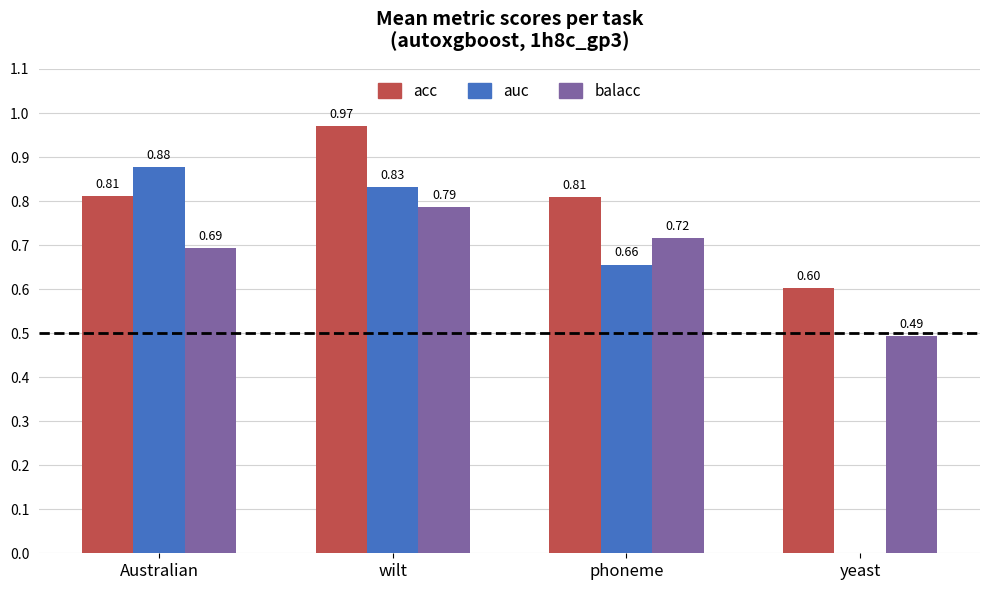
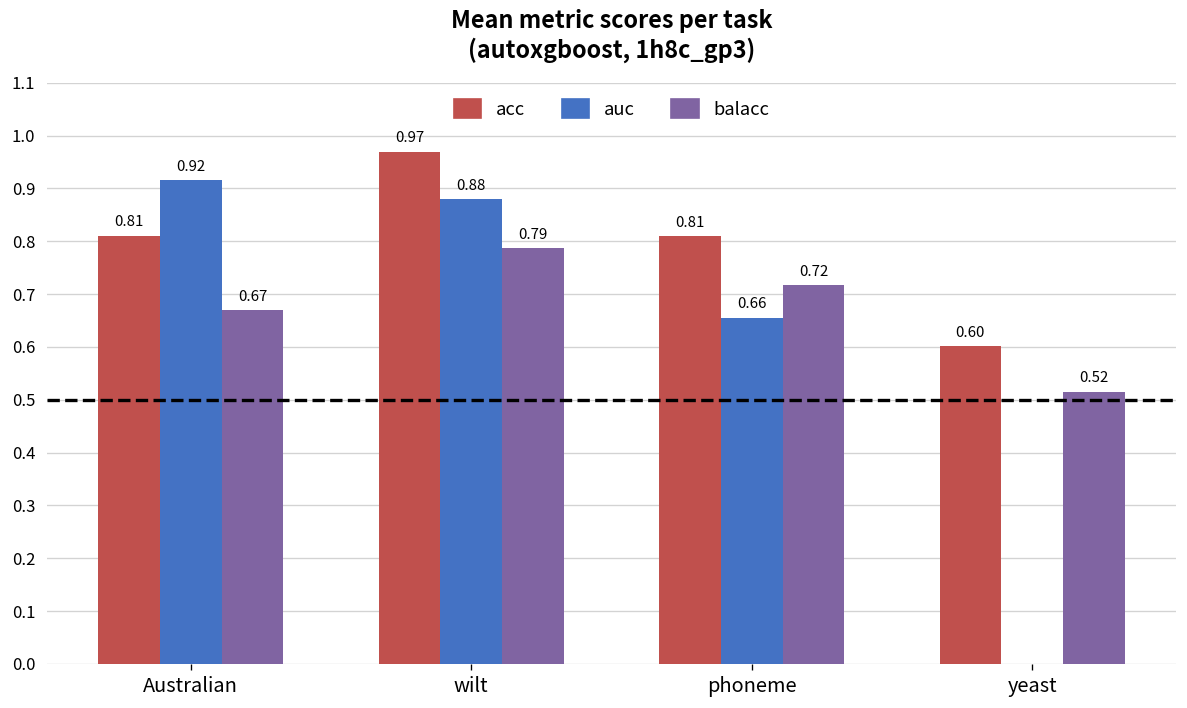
  {
    "acc": {
      "Australian": 0.81,
      "wilt": 0.97,
      "phoneme": 0.81,
      "yeast": 0.60
    },
    "auc": {
-     "Australian": 0.88,
-     "wilt": 0.83,
+     "Australian": 0.92,
+     "wilt": 0.88,
      "phoneme": 0.66
    },
    "balacc": {
-     "Australian": 0.69,
+     "Australian": 0.67,
      "wilt": 0.79,
      "phoneme": 0.72,
-     "yeast": 0.49
+     "yeast": 0.52
    }
  }
